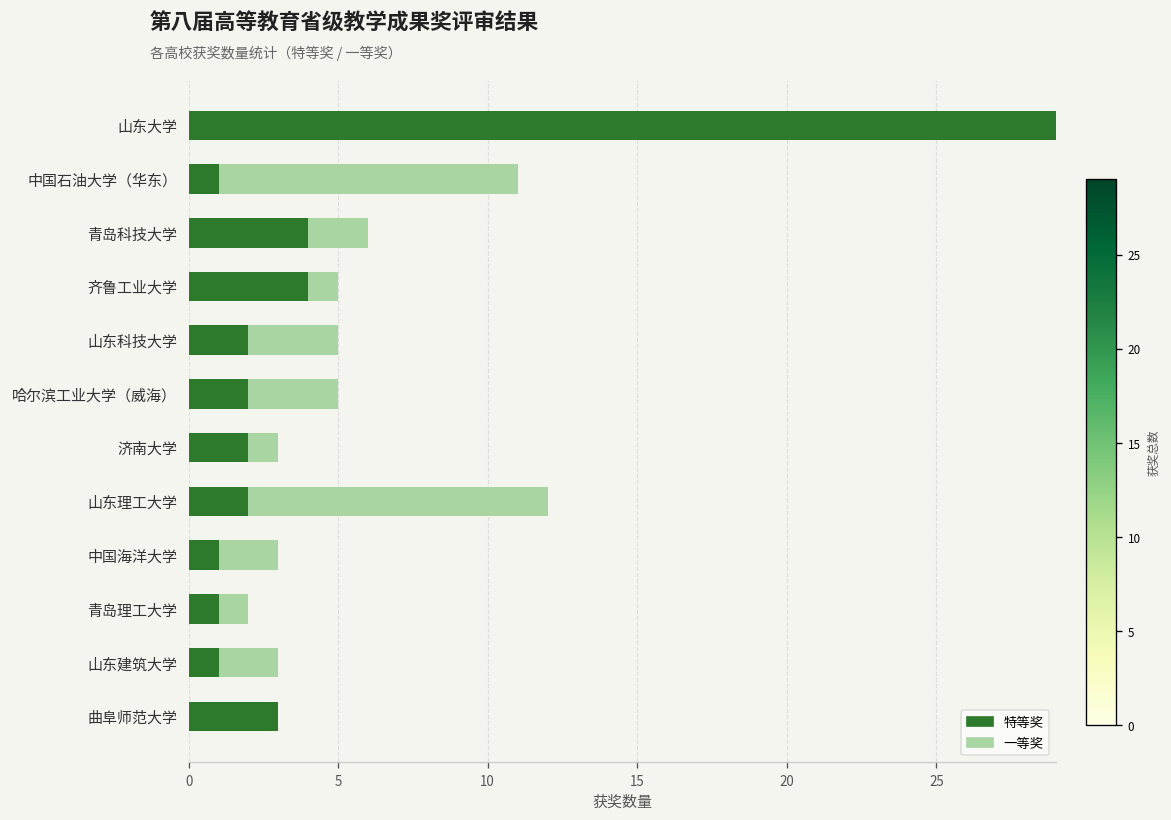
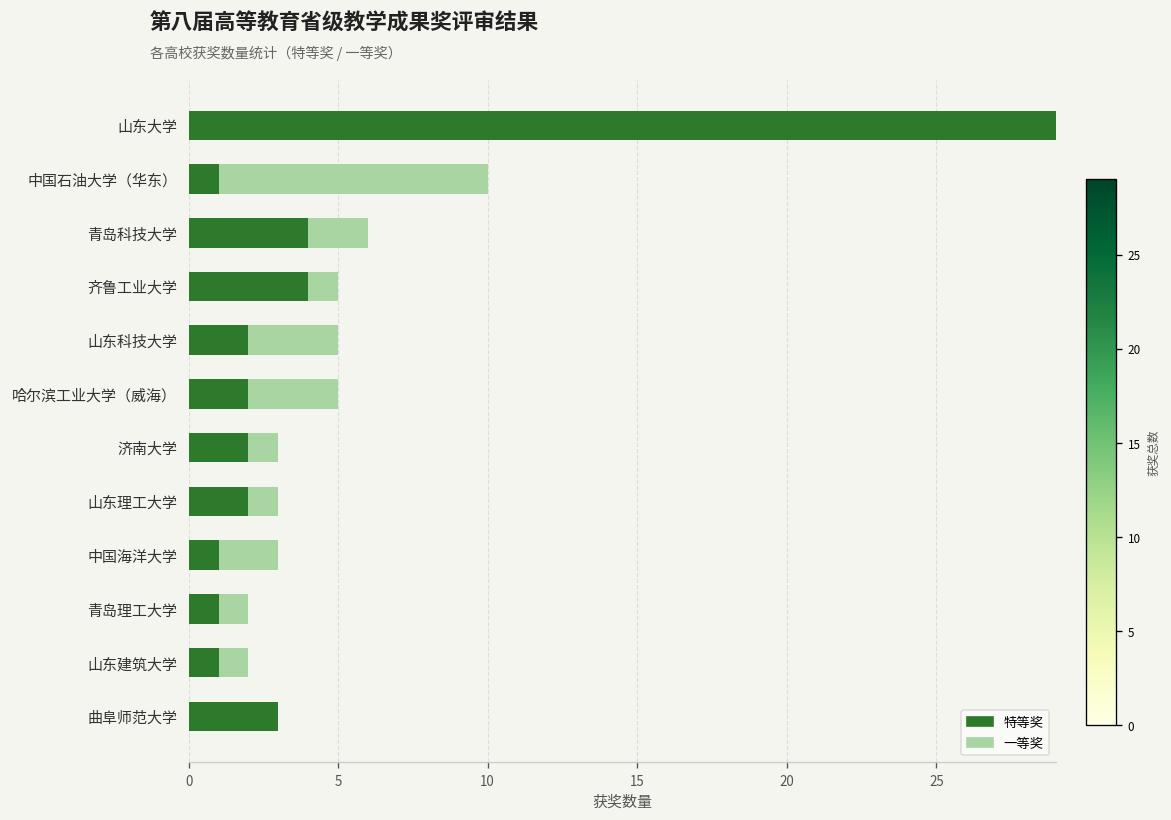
  {
    "特等奖": {
      "山东大学": 29,
      "中国石油大学（华东）": 1,
      "青岛科技大学": 4,
      "齐鲁工业大学": 4,
      "山东科技大学": 2,
      "哈尔滨工业大学（威海）": 2,
      "济南大学": 2,
      "山东理工大学": 2,
      "中国海洋大学": 1,
      "青岛理工大学": 1,
      "山东建筑大学": 1,
      "曲阜师范大学": 3
    },
    "一等奖": {
      "山东大学": 0,
-     "中国石油大学（华东）": 10,
+     "中国石油大学（华东）": 9,
      "青岛科技大学": 2,
      "齐鲁工业大学": 1,
      "山东科技大学": 3,
      "哈尔滨工业大学（威海）": 3,
      "济南大学": 1,
-     "山东理工大学": 10,
+     "山东理工大学": 1,
      "中国海洋大学": 2,
      "青岛理工大学": 1,
-     "山东建筑大学": 2,
+     "山东建筑大学": 1,
      "曲阜师范大学": 0
    }
  }
